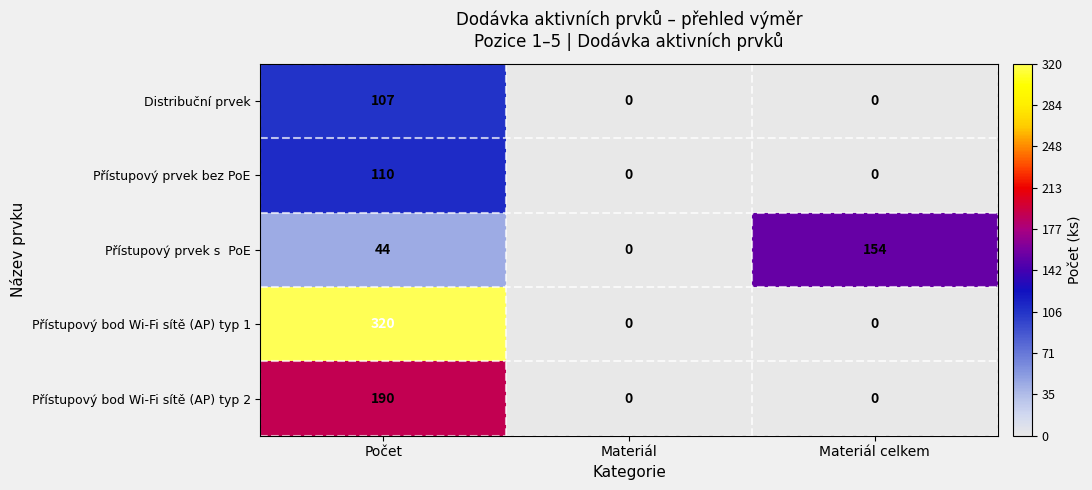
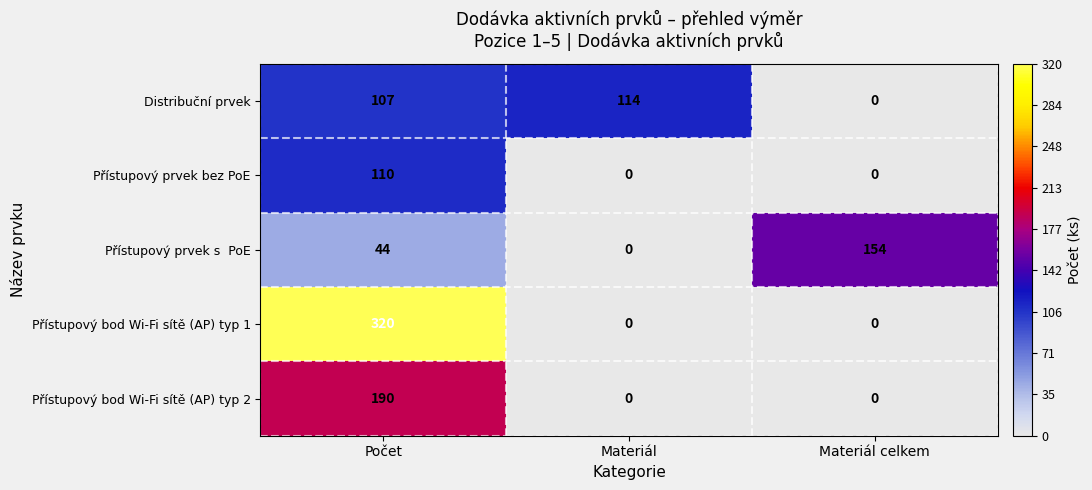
  {
    "Distribuční prvek": {
      "Počet": 107,
-     "Materiál": 0,
+     "Materiál": 114,
      "Materiál celkem": 0
    },
    "Přístupový prvek bez PoE": {
      "Počet": 110,
      "Materiál": 0,
      "Materiál celkem": 0
    },
    "Přístupový prvek s PoE": {
      "Počet": 44,
      "Materiál": 0,
      "Materiál celkem": 154
    },
    "Přístupový bod Wi-Fi sítě (AP) typ 1": {
      "Počet": 320,
      "Materiál": 0,
      "Materiál celkem": 0
    },
    "Přístupový bod Wi-Fi sítě (AP) typ 2": {
      "Počet": 190,
      "Materiál": 0,
      "Materiál celkem": 0
    }
  }
